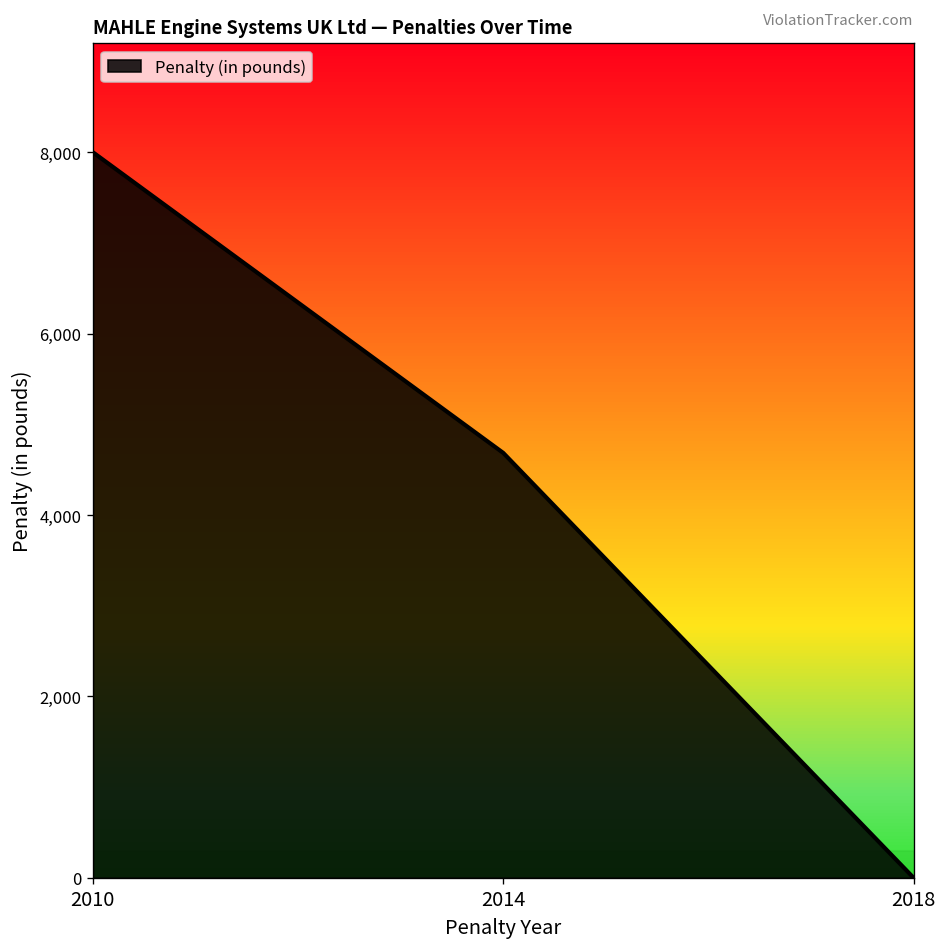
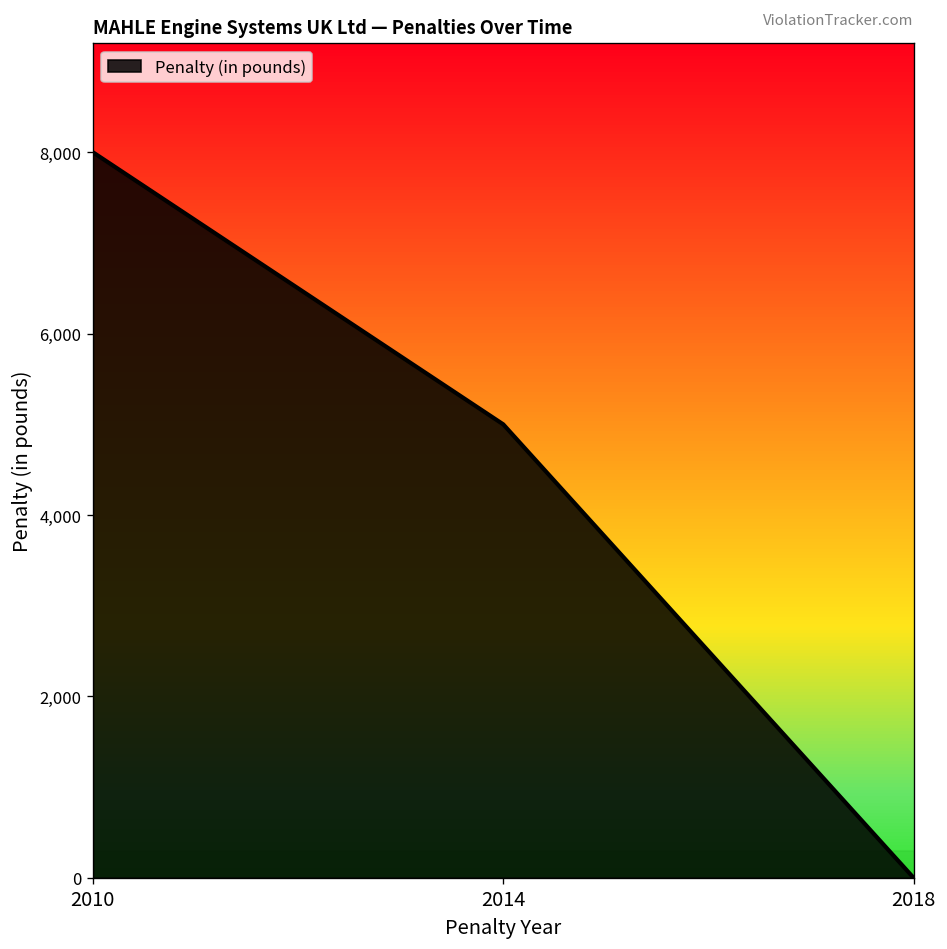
  {
    "2010": "8,000",
-   "2014": "4,700",
+   "2014": "5,000",
    "2018": "0"
  }
